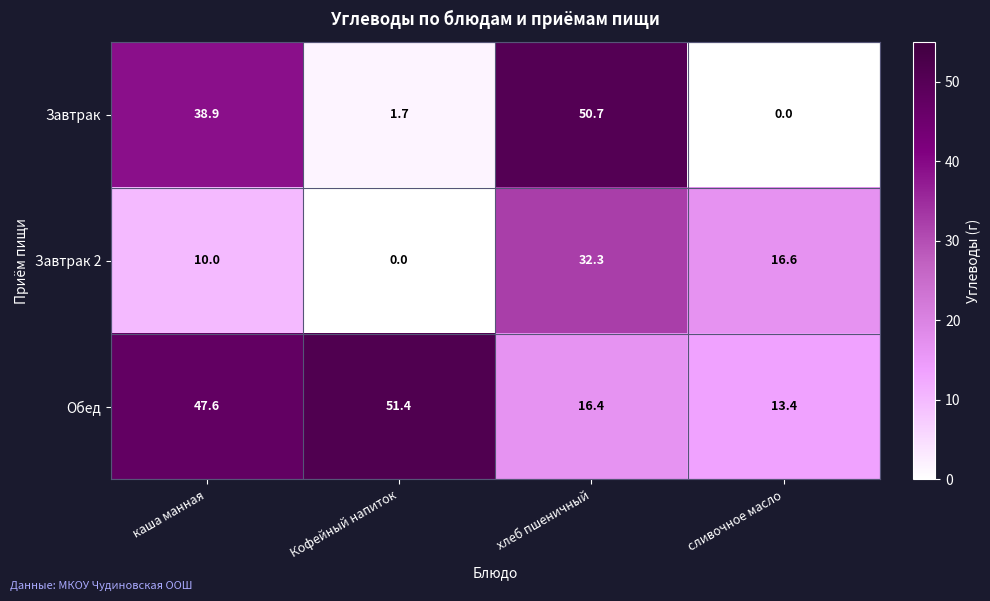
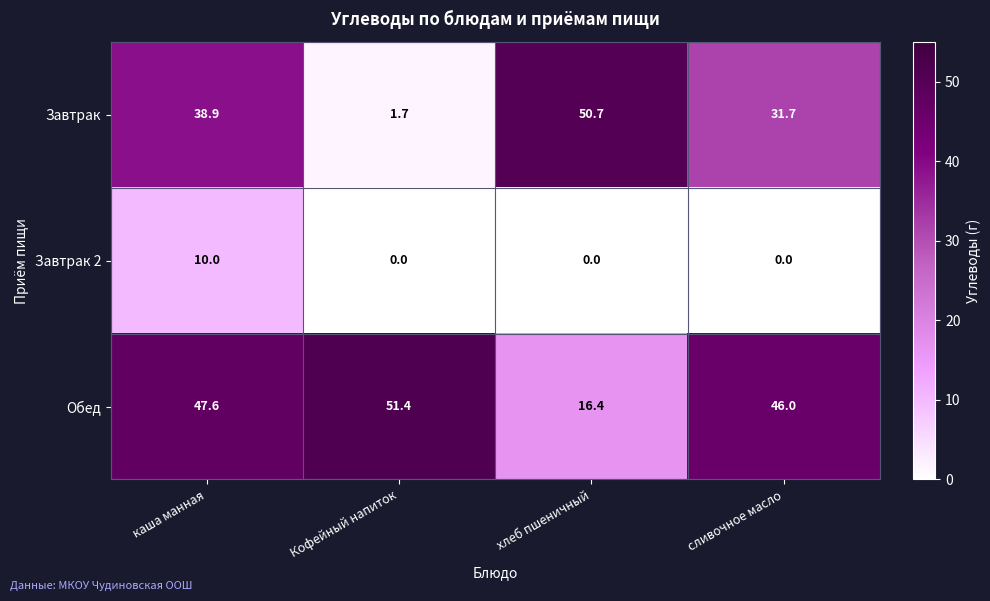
  {
    "Завтрак": {
      "каша манная": 38.9,
      "Кофейный напиток": 1.7,
      "хлеб пшеничный": 50.7,
-     "сливочное масло": 0.0
+     "сливочное масло": 31.7
    },
    "Завтрак 2": {
      "каша манная": 10.0,
      "Кофейный напиток": 0.0,
-     "хлеб пшеничный": 32.3,
-     "сливочное масло": 16.6
+     "хлеб пшеничный": 0.0,
+     "сливочное масло": 0.0
    },
    "Обед": {
      "каша манная": 47.6,
      "Кофейный напиток": 51.4,
      "хлеб пшеничный": 16.4,
-     "сливочное масло": 13.4
+     "сливочное масло": 46.0
    }
  }
